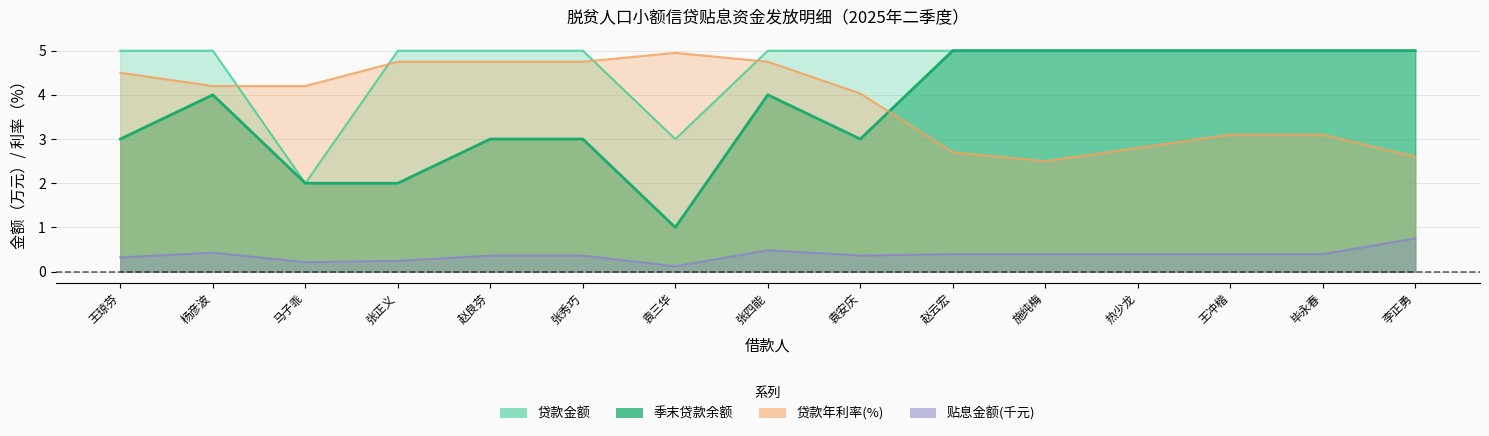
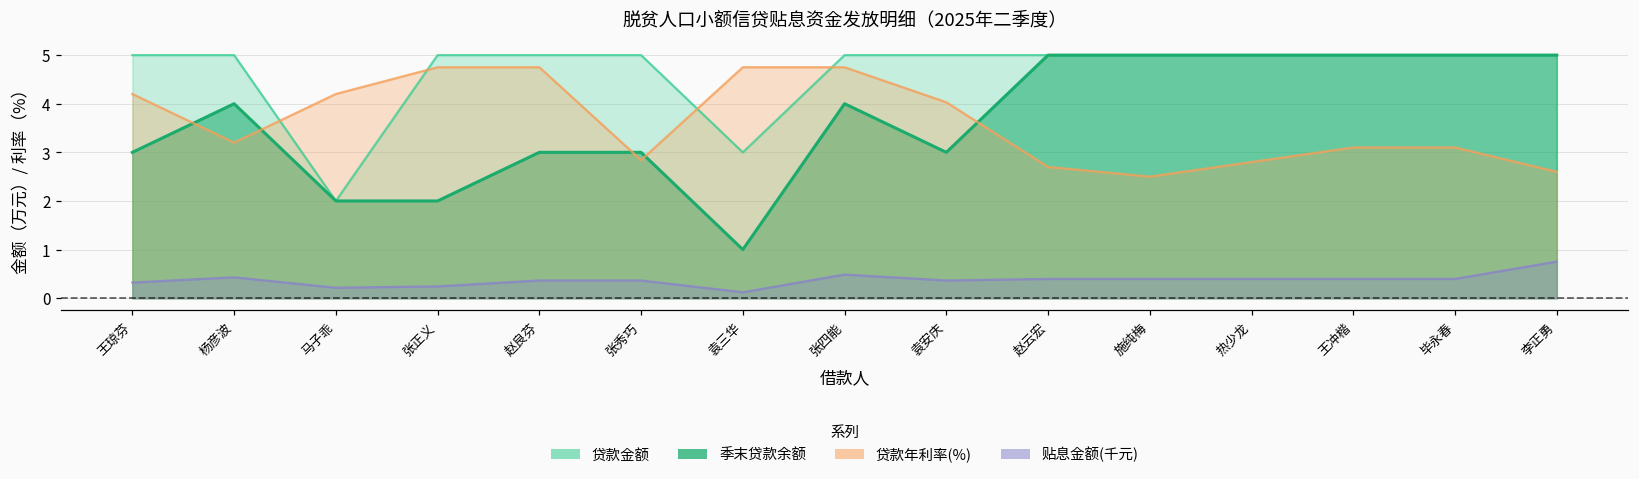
  {
    "贷款年利率(%)": {
-     "王琼芬": 4.5,
-     "杨彦波": 4.2,
+     "王琼芬": 4.2,
+     "杨彦波": 3.2,
      "马子乖": 4.2,
      "张正义": 4.8,
      "赵良芬": 4.8,
-     "张秀巧": 4.8,
-     "袁三华": 5.0,
+     "张秀巧": 2.8,
+     "袁三华": 4.8,
      "张四能": 4.8,
      "袁安庆": 4.0,
      "赵云宏": 2.7,
      "施纯梅": 2.5,
      "热少龙": 2.8,
      "王冲楷": 3.1,
      "毕永春": 3.1,
      "李正勇": 2.6
    }
  }
